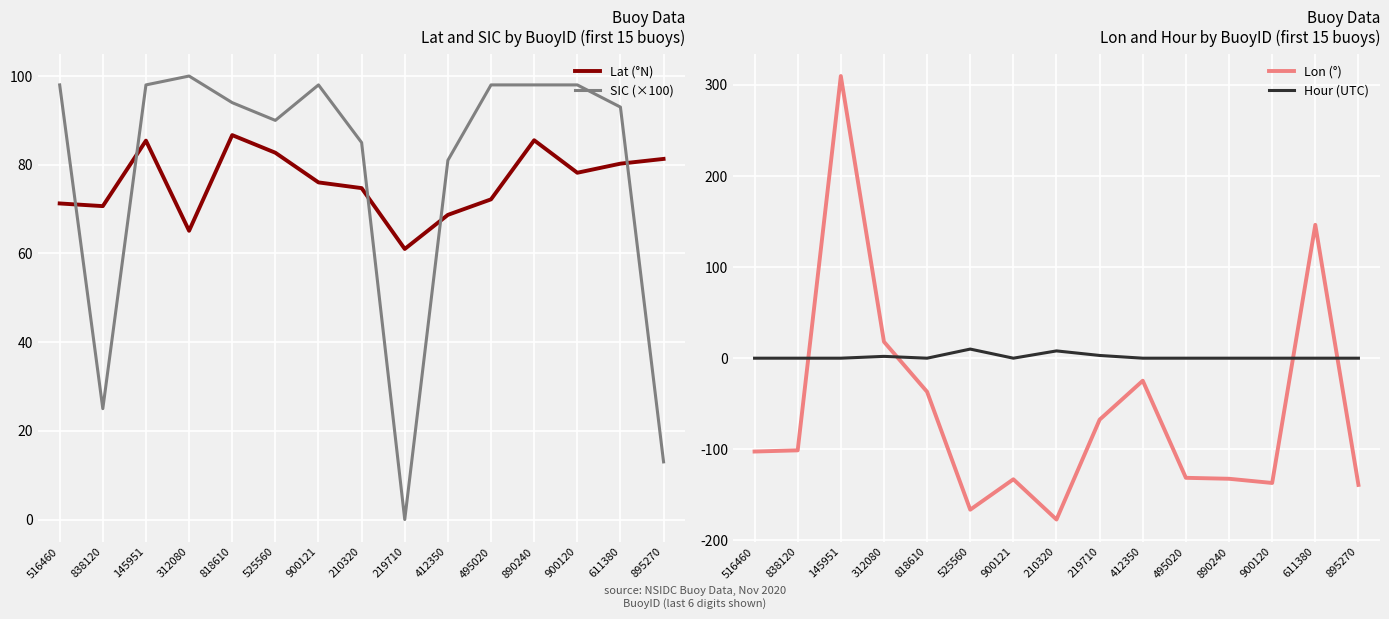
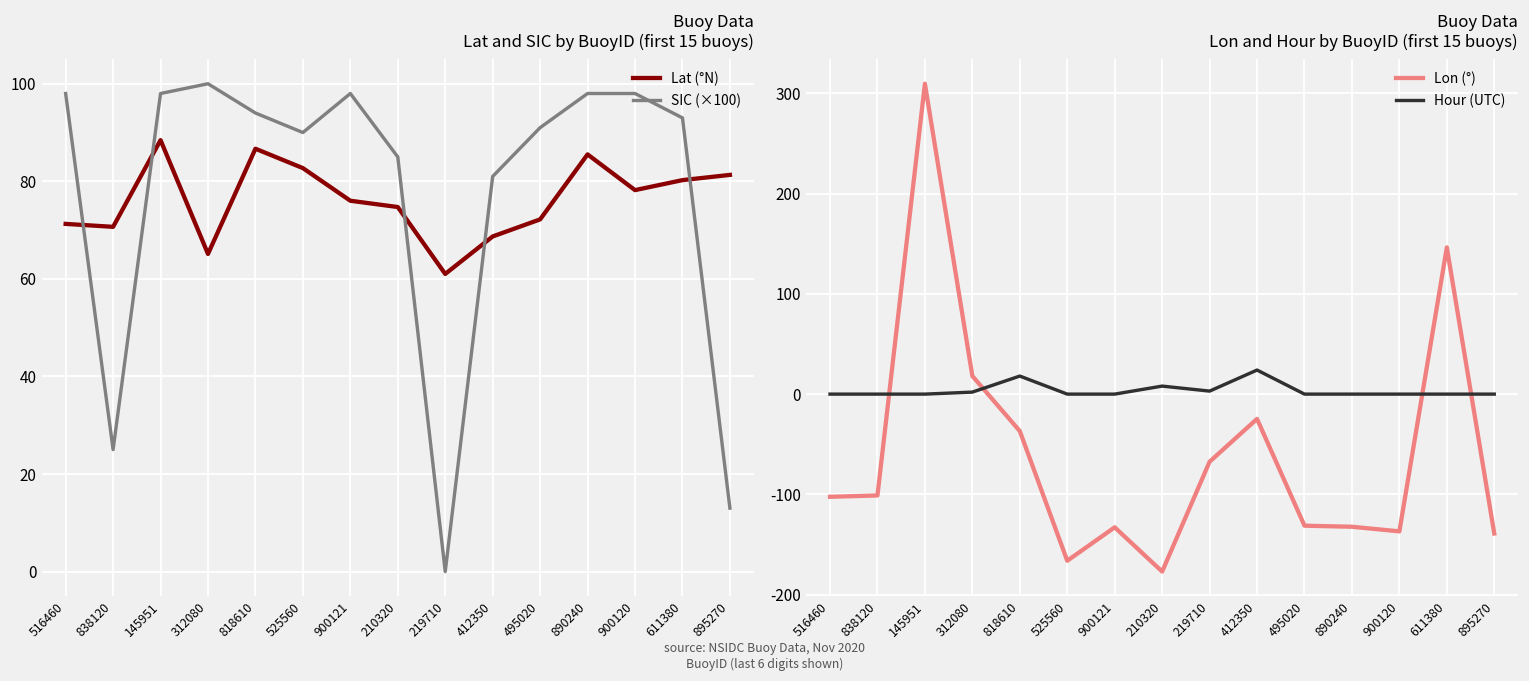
  {
    "Buoy Data Lat and SIC by BuoyID (first 15 buoys)": {
      "Lat (°N)": {
        "516460": 71,
        "838120": 71,
-       "145951": 85,
+       "145951": 88,
        "312080": 65,
        "818610": 87,
        "525560": 83,
        "900121": 76,
        "210320": 75,
        "219710": 61,
        "412350": 69,
        "495020": 72,
        "890240": 86,
        "900120": 78,
        "611380": 80,
        "895270": 81
      },
      "SIC (×100)": {
        "516460": 98,
        "838120": 25,
        "145951": 98,
        "312080": 100,
        "818610": 94,
        "525560": 90,
        "900121": 98,
        "210320": 85,
        "219710": 0,
        "412350": 81,
-       "495020": 98,
+       "495020": 91,
        "890240": 98,
        "900120": 98,
        "611380": 93,
        "895270": 13
      }
    },
    "Buoy Data Lon and Hour by BuoyID (first 15 buoys)": {
      "Lon (°)": {
        "516460": -100,
        "838120": -100,
        "145951": 310,
        "312080": 20,
        "818610": -40,
        "525560": -170,
        "900121": -130,
        "210320": -180,
        "219710": -70,
        "412350": -20,
        "495020": -130,
        "890240": -130,
        "900120": -140,
        "611380": 150,
        "895270": -140
      },
      "Hour (UTC)": {
        "516460": 0,
        "838120": 0,
        "145951": 0,
        "312080": 0,
-       "818610": 0,
-       "525560": 10,
+       "818610": 20,
+       "525560": 0,
        "900121": 0,
        "210320": 10,
        "219710": 0,
-       "412350": 0,
+       "412350": 20,
        "495020": 0,
        "890240": 0,
        "900120": 0,
        "611380": 0,
        "895270": 0
      }
    }
  }
